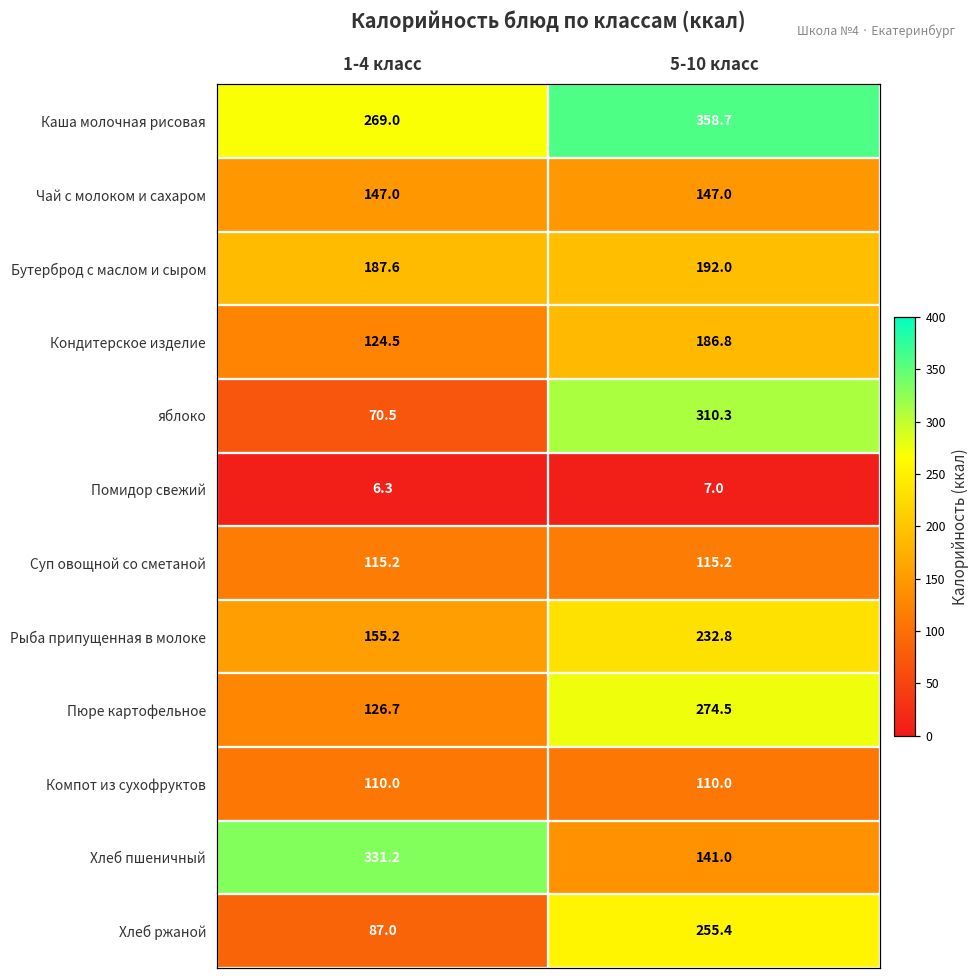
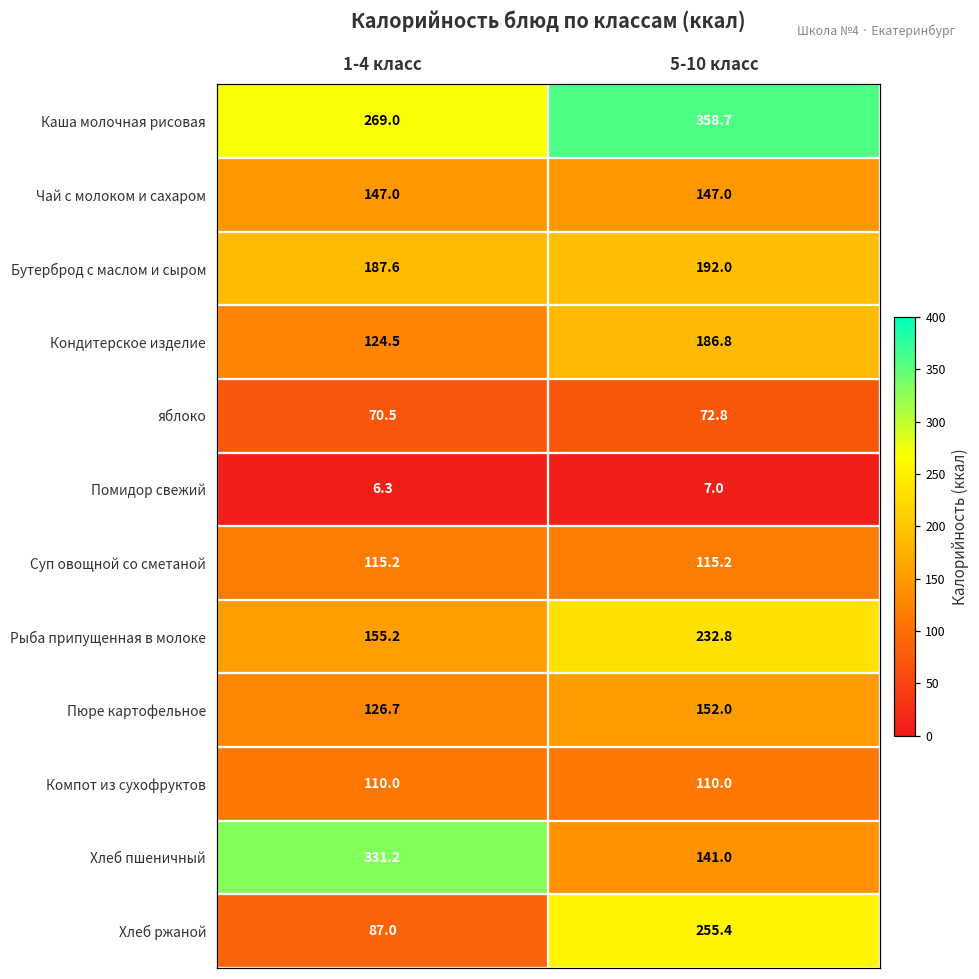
  {
    "Каша молочная рисовая": {
      "1-4 класс": 269.0,
      "5-10 класс": 358.7
    },
    "Чай с молоком и сахаром": {
      "1-4 класс": 147.0,
      "5-10 класс": 147.0
    },
    "Бутерброд с маслом и сыром": {
      "1-4 класс": 187.6,
      "5-10 класс": 192.0
    },
    "Кондитерское изделие": {
      "1-4 класс": 124.5,
      "5-10 класс": 186.8
    },
    "яблоко": {
      "1-4 класс": 70.5,
-     "5-10 класс": 310.3
+     "5-10 класс": 72.8
    },
    "Помидор свежий": {
      "1-4 класс": 6.3,
      "5-10 класс": 7.0
    },
    "Суп овощной со сметаной": {
      "1-4 класс": 115.2,
      "5-10 класс": 115.2
    },
    "Рыба припущенная в молоке": {
      "1-4 класс": 155.2,
      "5-10 класс": 232.8
    },
    "Пюре картофельное": {
      "1-4 класс": 126.7,
-     "5-10 класс": 274.5
+     "5-10 класс": 152.0
    },
    "Компот из сухофруктов": {
      "1-4 класс": 110.0,
      "5-10 класс": 110.0
    },
    "Хлеб пшеничный": {
      "1-4 класс": 331.2,
      "5-10 класс": 141.0
    },
    "Хлеб ржаной": {
      "1-4 класс": 87.0,
      "5-10 класс": 255.4
    }
  }
